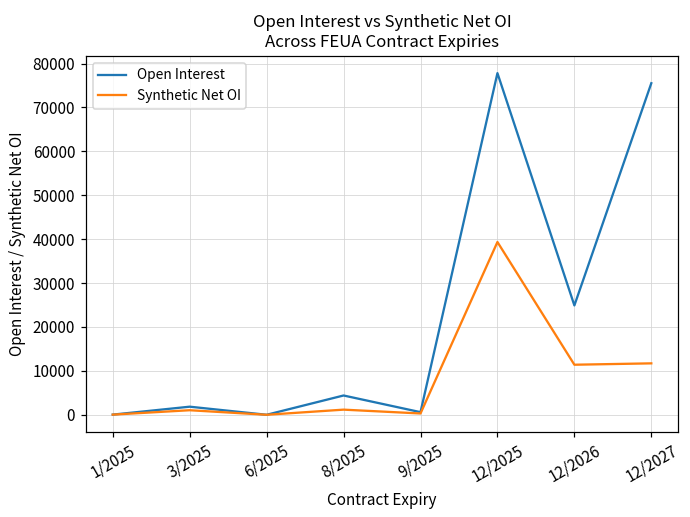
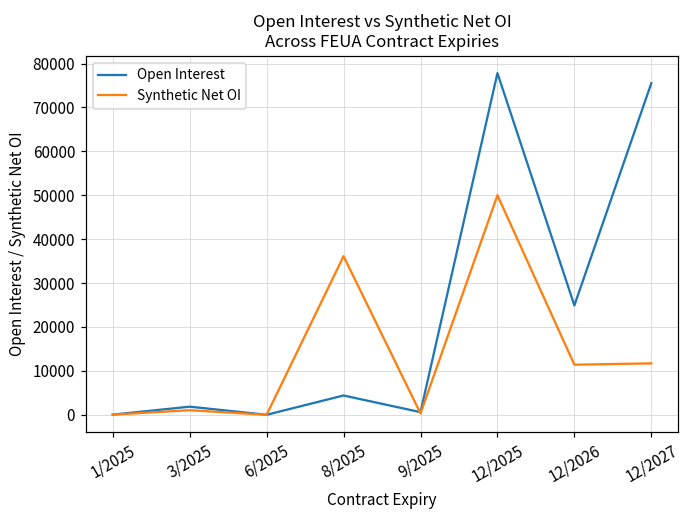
  {
    "Open Interest": {
      "3/2025": 2000,
      "8/2025": 4000,
      "12/2025": 78000,
      "12/2026": 25000,
      "12/2027": 76000
    },
    "Synthetic Net OI": {
      "3/2025": 1000,
-     "8/2025": 1000,
-     "12/2025": 39000,
+     "8/2025": 36000,
+     "12/2025": 50000,
      "12/2026": 11000,
      "12/2027": 12000
    }
  }
